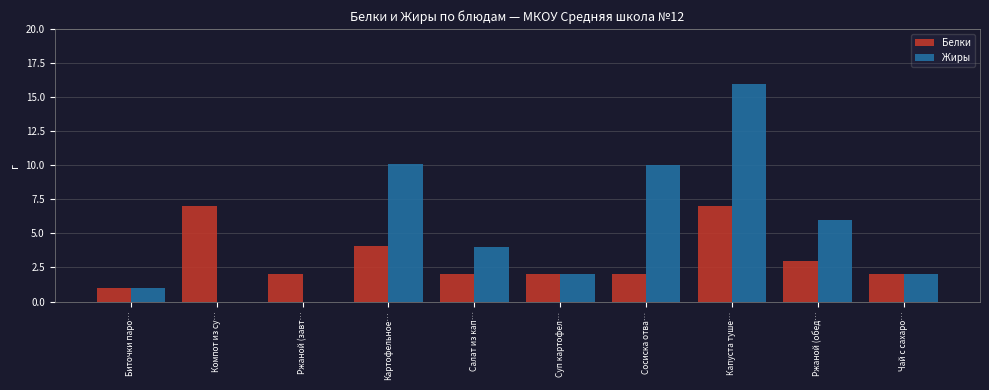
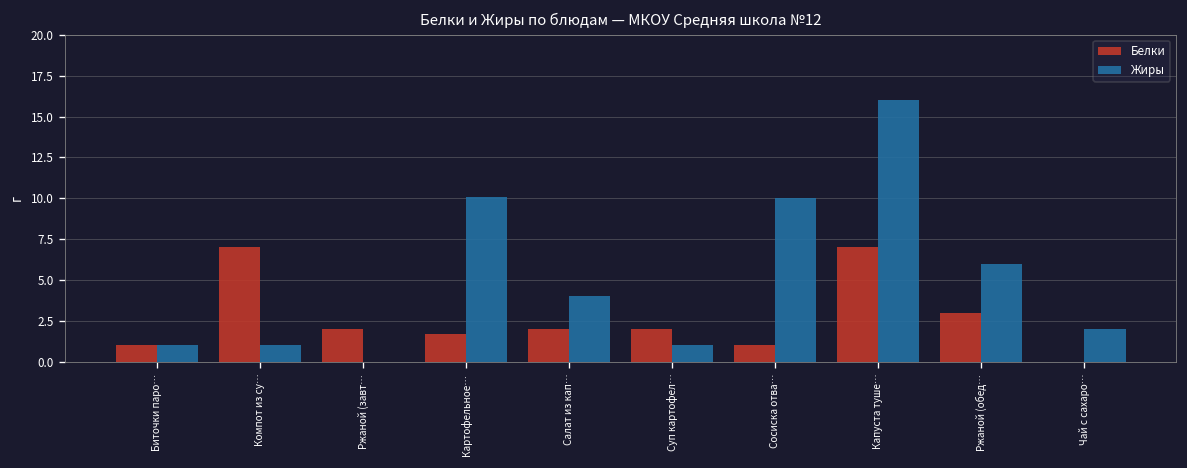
  {
    "Белки": {
      "Биточки паро…": 1.0,
      "Компот из су…": 7.0,
      "Ржаной (завт…": 2.0,
-     "Картофельное…": 4.1,
+     "Картофельное…": 1.7,
      "Салат из кап…": 2.0,
      "Суп картофел…": 2.0,
-     "Сосиска отва…": 2,
+     "Сосиска отва…": 1,
      "Капуста туше…": 7.0,
      "Ржаной (обед…": 3.0,
-     "Чай с сахаро…": 2
+     "Чай с сахаро…": 0
    },
    "Жиры": {
      "Биточки паро…": 1,
-     "Компот из су…": 0,
+     "Компот из су…": 1,
      "Ржаной (завт…": 0,
      "Картофельное…": 10,
      "Салат из кап…": 4,
-     "Суп картофел…": 2,
+     "Суп картофел…": 1,
      "Сосиска отва…": 10,
      "Капуста туше…": 16,
      "Ржаной (обед…": 6,
      "Чай с сахаро…": 2
    }
  }
